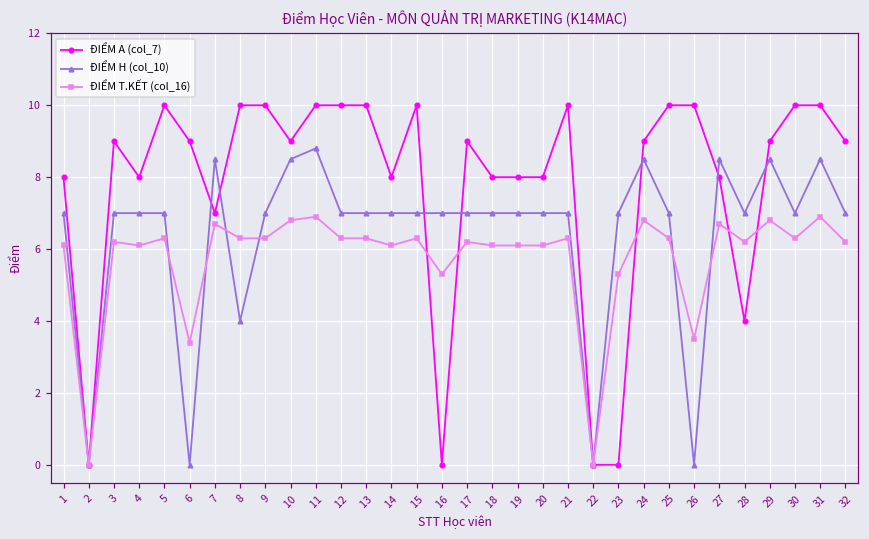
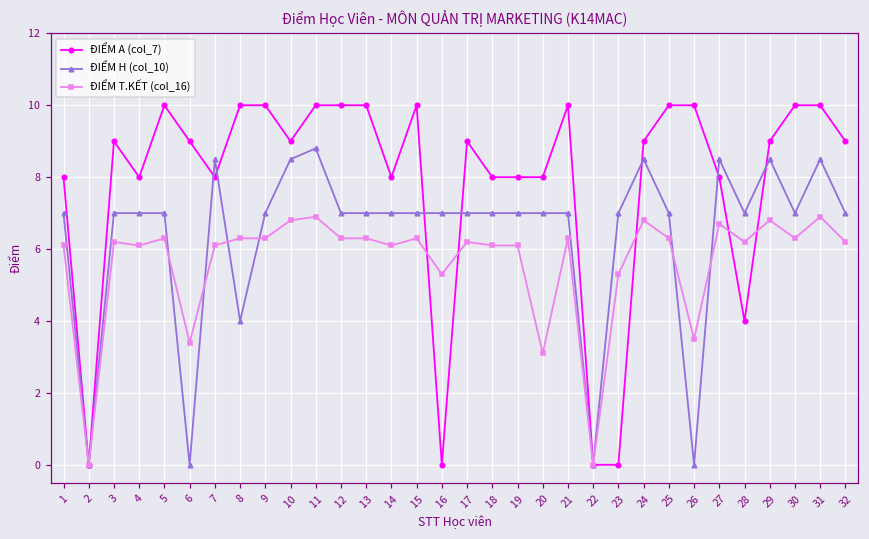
  {
    "ĐIỂM A (col_7)": {
      "1": 8,
      "3": 9,
      "4": 8,
      "5": 10,
      "6": 9,
-     "7": 7,
+     "7": 8,
      "8": 10,
      "9": 10,
      "10": 9,
      "11": 10,
      "12": 10,
      "13": 10,
      "14": 8,
      "15": 10,
      "16": 0,
      "17": 9,
      "18": 8,
      "19": 8,
      "20": 8,
      "21": 10,
      "23": 0,
      "24": 9,
      "25": 10,
      "26": 10,
      "27": 8,
      "28": 4,
      "29": 9,
      "30": 10,
      "31": 10,
      "32": 9
    },
    "ĐIỂM H (col_10)": {
      "1": 7.0,
      "3": 7.0,
      "4": 7.0,
      "5": 7.0,
      "6": 0.0,
      "7": 8.5,
      "8": 4.0,
      "9": 7.0,
      "10": 8.5,
      "11": 8.8,
      "12": 7.0,
      "13": 7.0,
      "14": 7.0,
      "15": 7.0,
      "16": 7.0,
      "17": 7.0,
      "18": 7.0,
      "19": 7.0,
      "20": 7.0,
      "21": 7.0,
      "23": 7.0,
      "24": 8.5,
      "25": 7.0,
      "26": 0.0,
      "27": 8.5,
      "28": 7.0,
      "29": 8.5,
      "30": 7.0,
      "31": 8.5,
      "32": 7.0
    },
    "ĐIỂM T.KẾT (col_16)": {
      "1": 6.1,
      "3": 6.2,
      "4": 6.1,
      "5": 6.3,
      "6": 3.4,
-     "7": 6.7,
+     "7": 6.1,
      "8": 6.3,
      "9": 6.3,
      "10": 6.8,
      "11": 6.9,
      "12": 6.3,
      "13": 6.3,
      "14": 6.1,
      "15": 6.3,
      "16": 5.3,
      "17": 6.2,
      "18": 6.1,
      "19": 6.1,
-     "20": 6.1,
+     "20": 3.1,
      "21": 6.3,
      "23": 5.3,
      "24": 6.8,
      "25": 6.3,
      "26": 3.5,
      "27": 6.7,
      "28": 6.2,
      "29": 6.8,
      "30": 6.3,
      "31": 6.9,
      "32": 6.2
    }
  }
